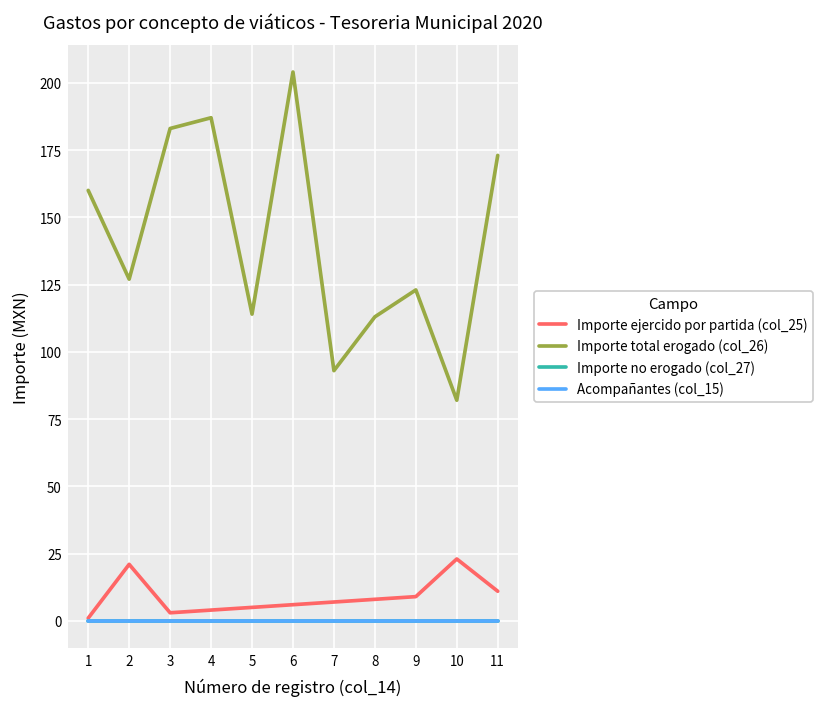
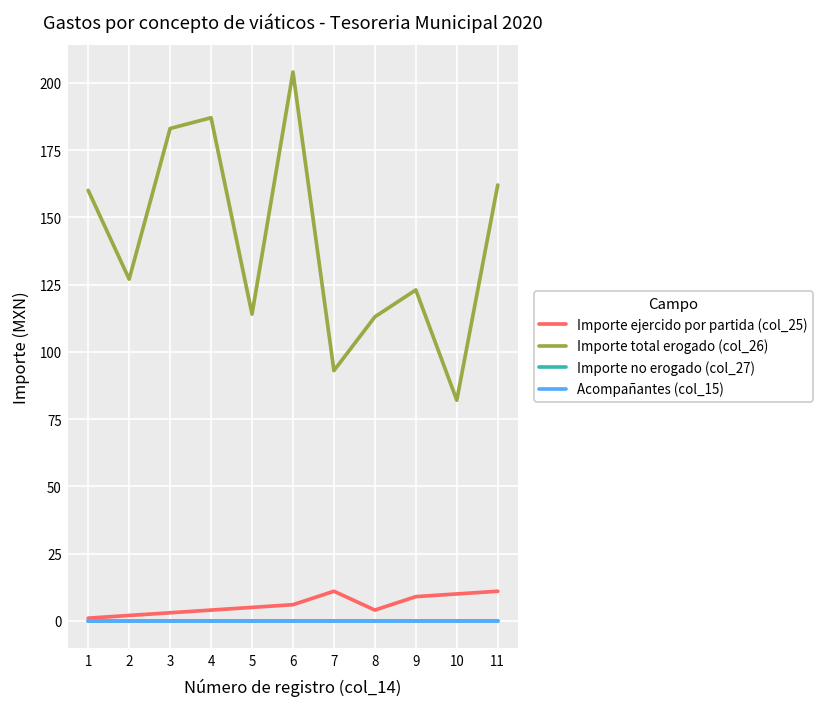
  {
    "Importe ejercido por partida (col_25)": {
-     "2": 21,
+     "2": 2,
      "3": 3,
      "4": 4,
      "5": 5,
      "6": 6,
-     "7": 7,
-     "8": 8,
+     "7": 11,
+     "8": 4,
      "9": 9,
-     "10": 23,
+     "10": 10,
      "11": 11
    },
    "Importe total erogado (col_26)": {
      "1": 160,
      "2": 127,
      "3": 183,
      "4": 187,
      "5": 114,
      "6": 204,
      "7": 93,
      "8": 113,
      "9": 123,
      "10": 82,
-     "11": 173
+     "11": 162
    },
    "Acompañantes (col_15)": {
      "2": 0,
      "3": 0,
      "4": 0,
      "5": 0,
      "6": 0,
      "7": 0,
      "8": 0,
      "9": 0,
      "10": 0,
      "11": 0
    }
  }
